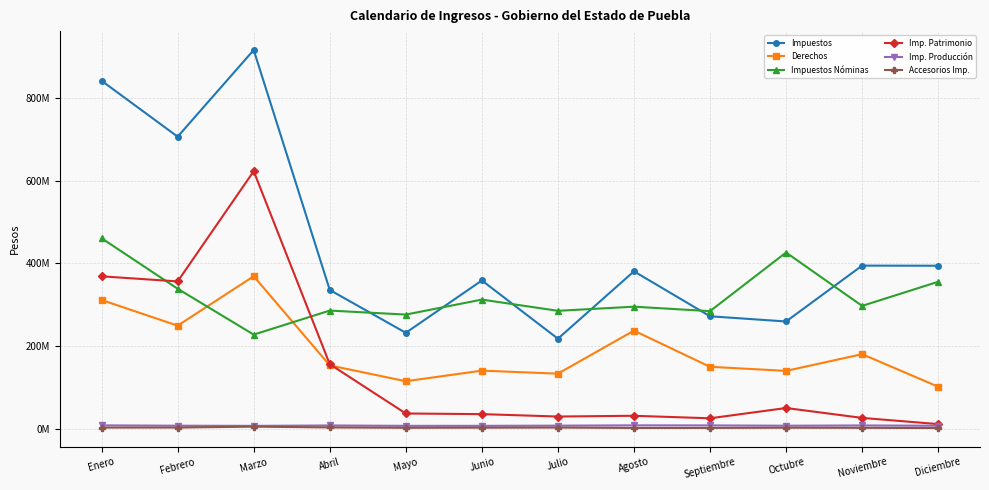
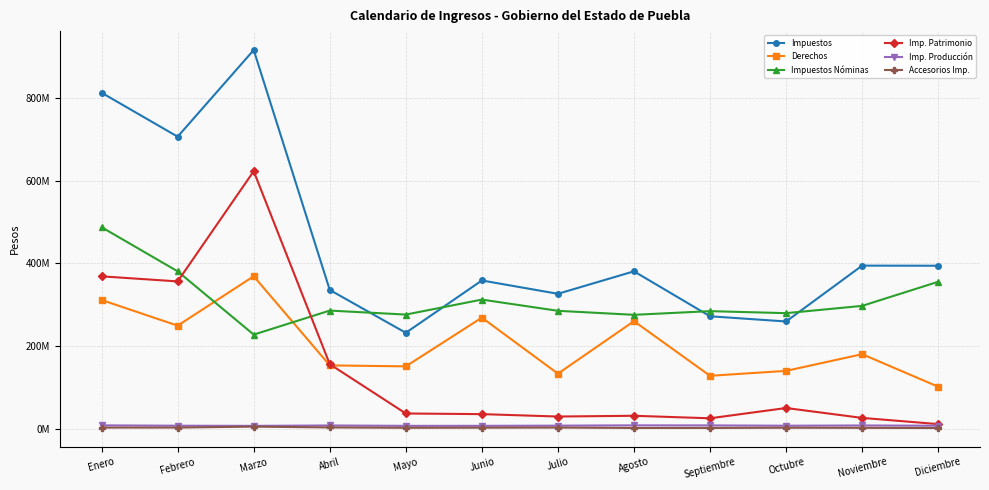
  {
    "Impuestos": {
-     "Enero": 840000000,
+     "Enero": 810000000,
      "Febrero": 710000000,
      "Marzo": 920000000,
      "Abril": 340000000,
      "Mayo": 230000000,
      "Junio": 360000000,
-     "Julio": 220000000,
+     "Julio": 330000000,
      "Agosto": 380000000,
      "Septiembre": 270000000,
      "Octubre": 260000000,
      "Noviembre": 390000000,
      "Diciembre": 390000000
    },
    "Derechos": {
      "Enero": 310000000,
      "Febrero": 250000000,
      "Marzo": 370000000,
-     "Mayo": 110000000,
-     "Junio": 140000000,
+     "Mayo": 150000000,
+     "Junio": 270000000,
      "Julio": 130000000,
-     "Agosto": 240000000,
-     "Septiembre": 150000000,
+     "Agosto": 260000000,
+     "Septiembre": 130000000,
      "Octubre": 140000000,
      "Noviembre": 180000000,
      "Diciembre": 100000000
    },
    "Impuestos Nóminas": {
-     "Enero": 460000000,
-     "Febrero": 340000000,
+     "Enero": 490000000,
+     "Febrero": 380000000,
      "Marzo": 230000000,
      "Abril": 290000000,
      "Mayo": 280000000,
      "Junio": 310000000,
      "Julio": 290000000,
-     "Agosto": 300000000,
+     "Agosto": 280000000,
      "Septiembre": 280000000,
-     "Octubre": 430000000,
+     "Octubre": 280000000,
      "Noviembre": 300000000,
      "Diciembre": 360000000
    },
    "Imp. Patrimonio": {
      "Enero": 370000000,
      "Febrero": 360000000,
      "Marzo": 620000000,
      "Mayo": 40000000,
      "Junio": 40000000,
      "Julio": 30000000,
      "Agosto": 30000000,
      "Septiembre": 30000000,
      "Octubre": 50000000,
      "Noviembre": 30000000
    },
    "Imp. Producción": {
      "Agosto": 10000000
    },
    "Accesorios Imp.": {
      "Agosto": 0
    }
  }
